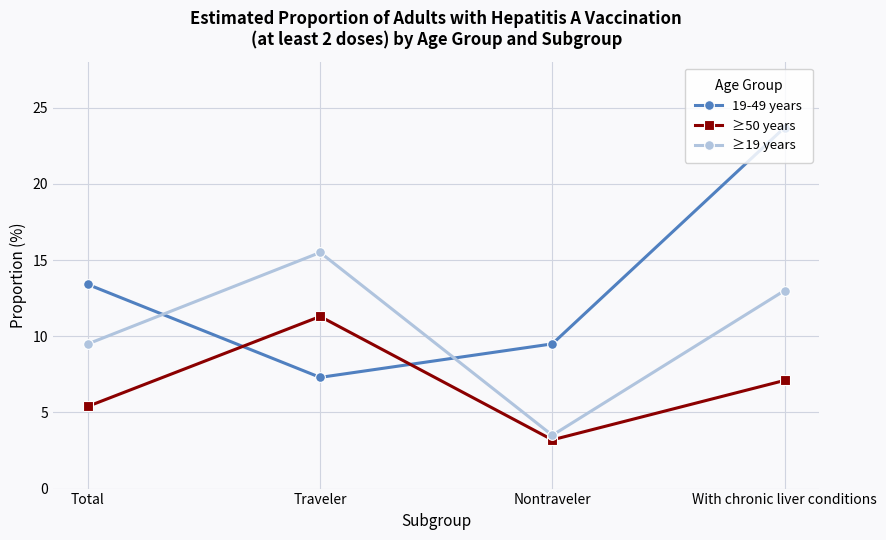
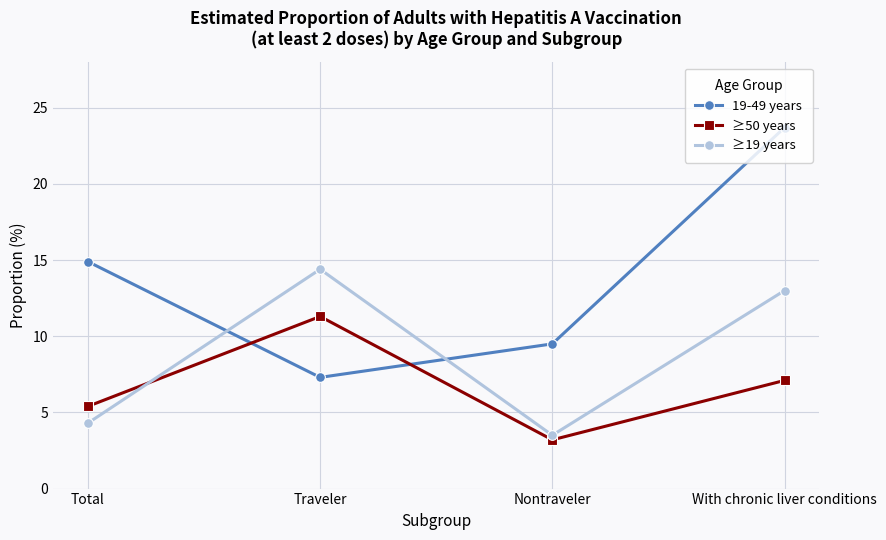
  {
    "19-49 years": {
-     "Total": 13.4,
+     "Total": 14.9,
      "Traveler": 7.3,
      "Nontraveler": 9.5
    },
    "≥50 years": {
      "Total": 5.4,
      "Traveler": 11.3,
      "Nontraveler": 3.2,
      "With chronic liver conditions": 7.1
    },
    "≥19 years": {
-     "Total": 9.5,
-     "Traveler": 15.5,
+     "Total": 4.3,
+     "Traveler": 14.4,
      "Nontraveler": 3.5,
      "With chronic liver conditions": 13.0
    }
  }
